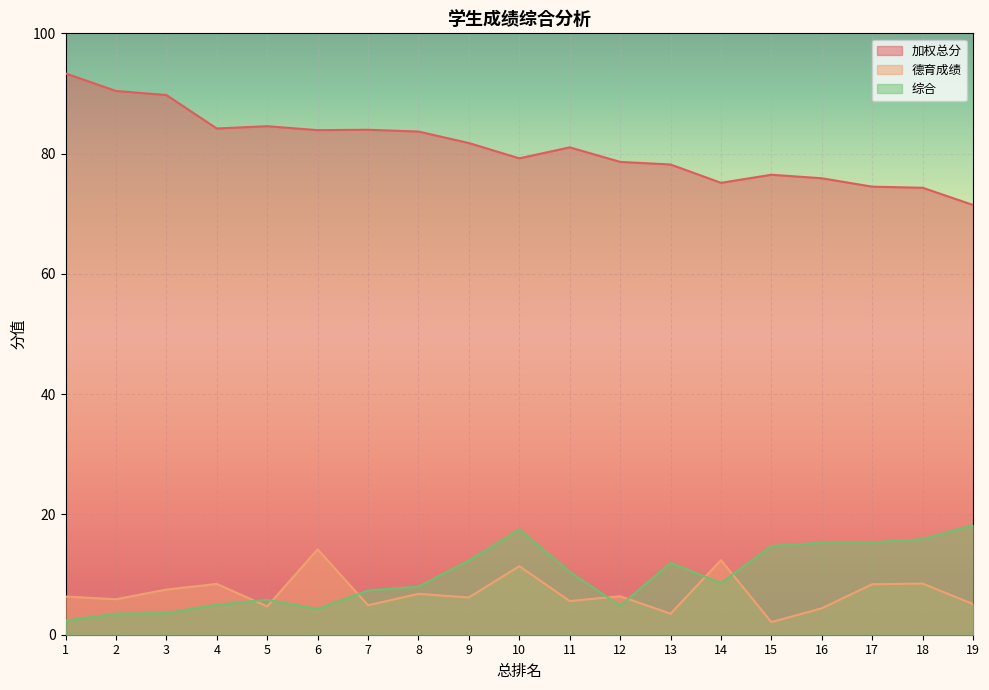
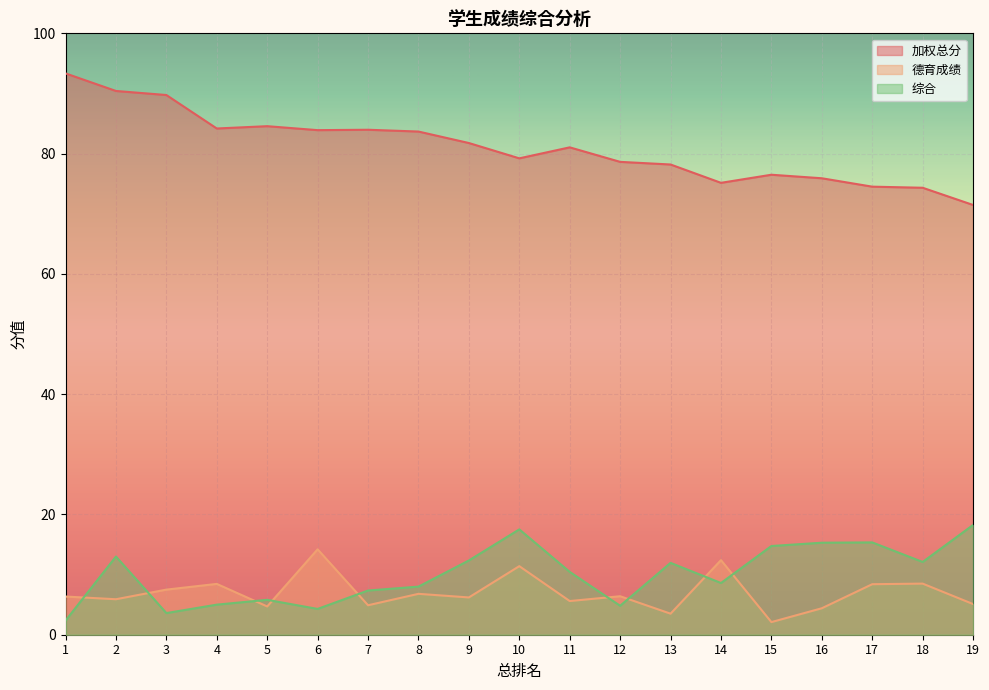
  {
    "综合": {
      "1": 2,
-     "2": 4,
+     "2": 13,
      "3": 4,
      "4": 5,
      "5": 6,
      "6": 4,
      "7": 7,
      "8": 8,
      "9": 12,
      "10": 18,
      "11": 10,
      "12": 5,
      "13": 12,
      "14": 9,
      "15": 15,
      "16": 15,
      "17": 15,
-     "18": 16,
+     "18": 12,
      "19": 18
    }
  }
